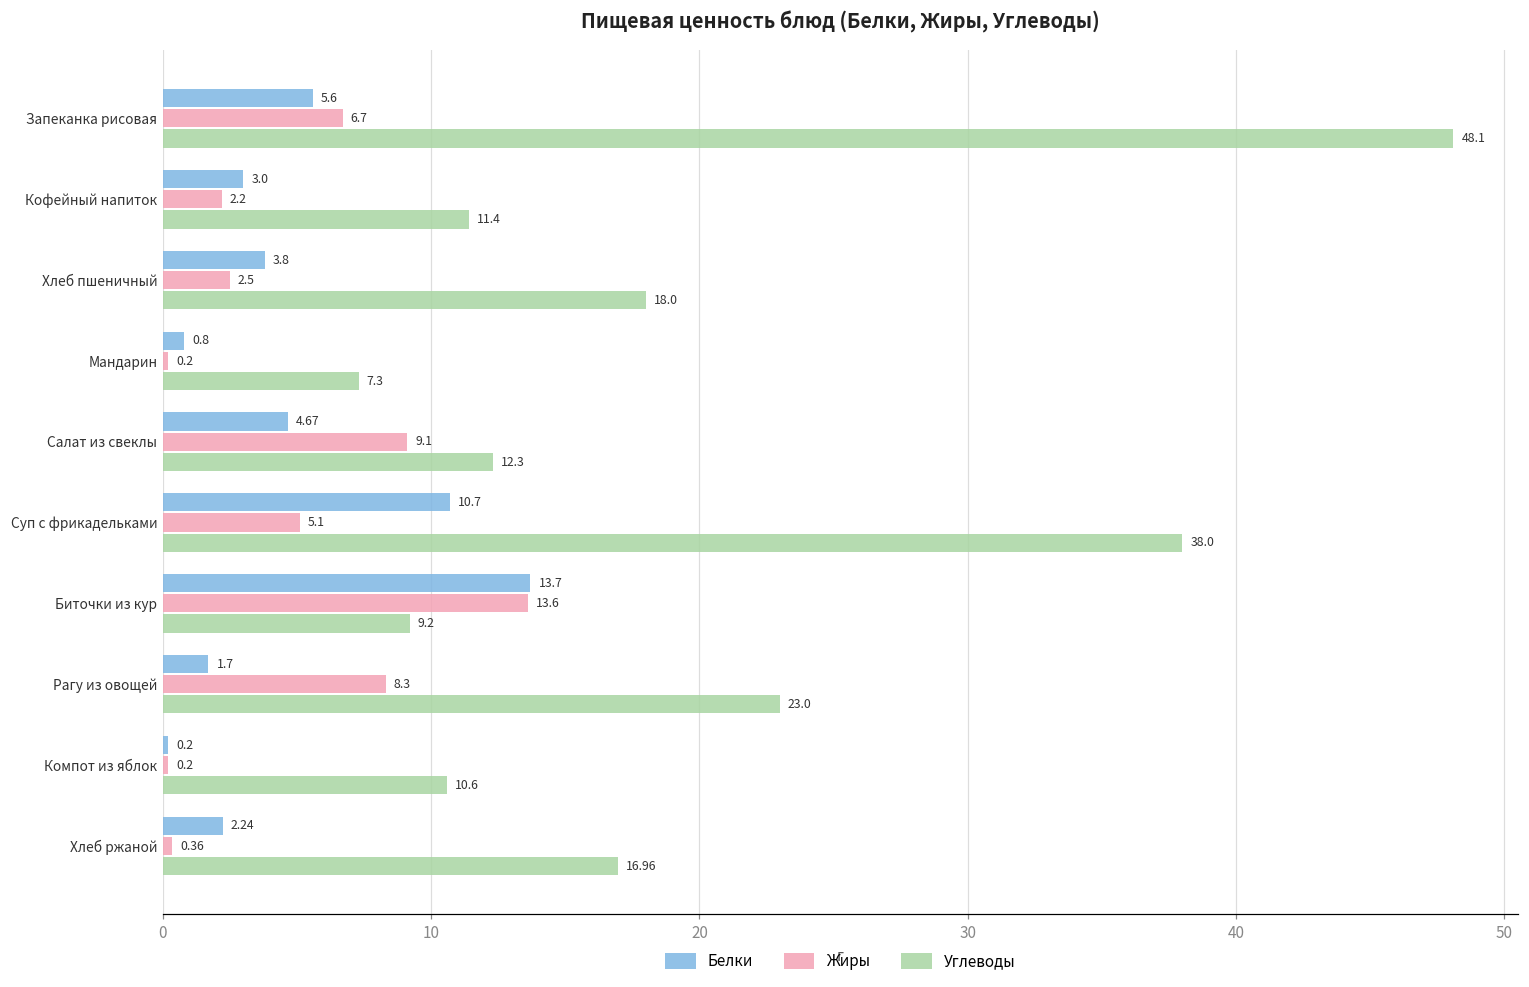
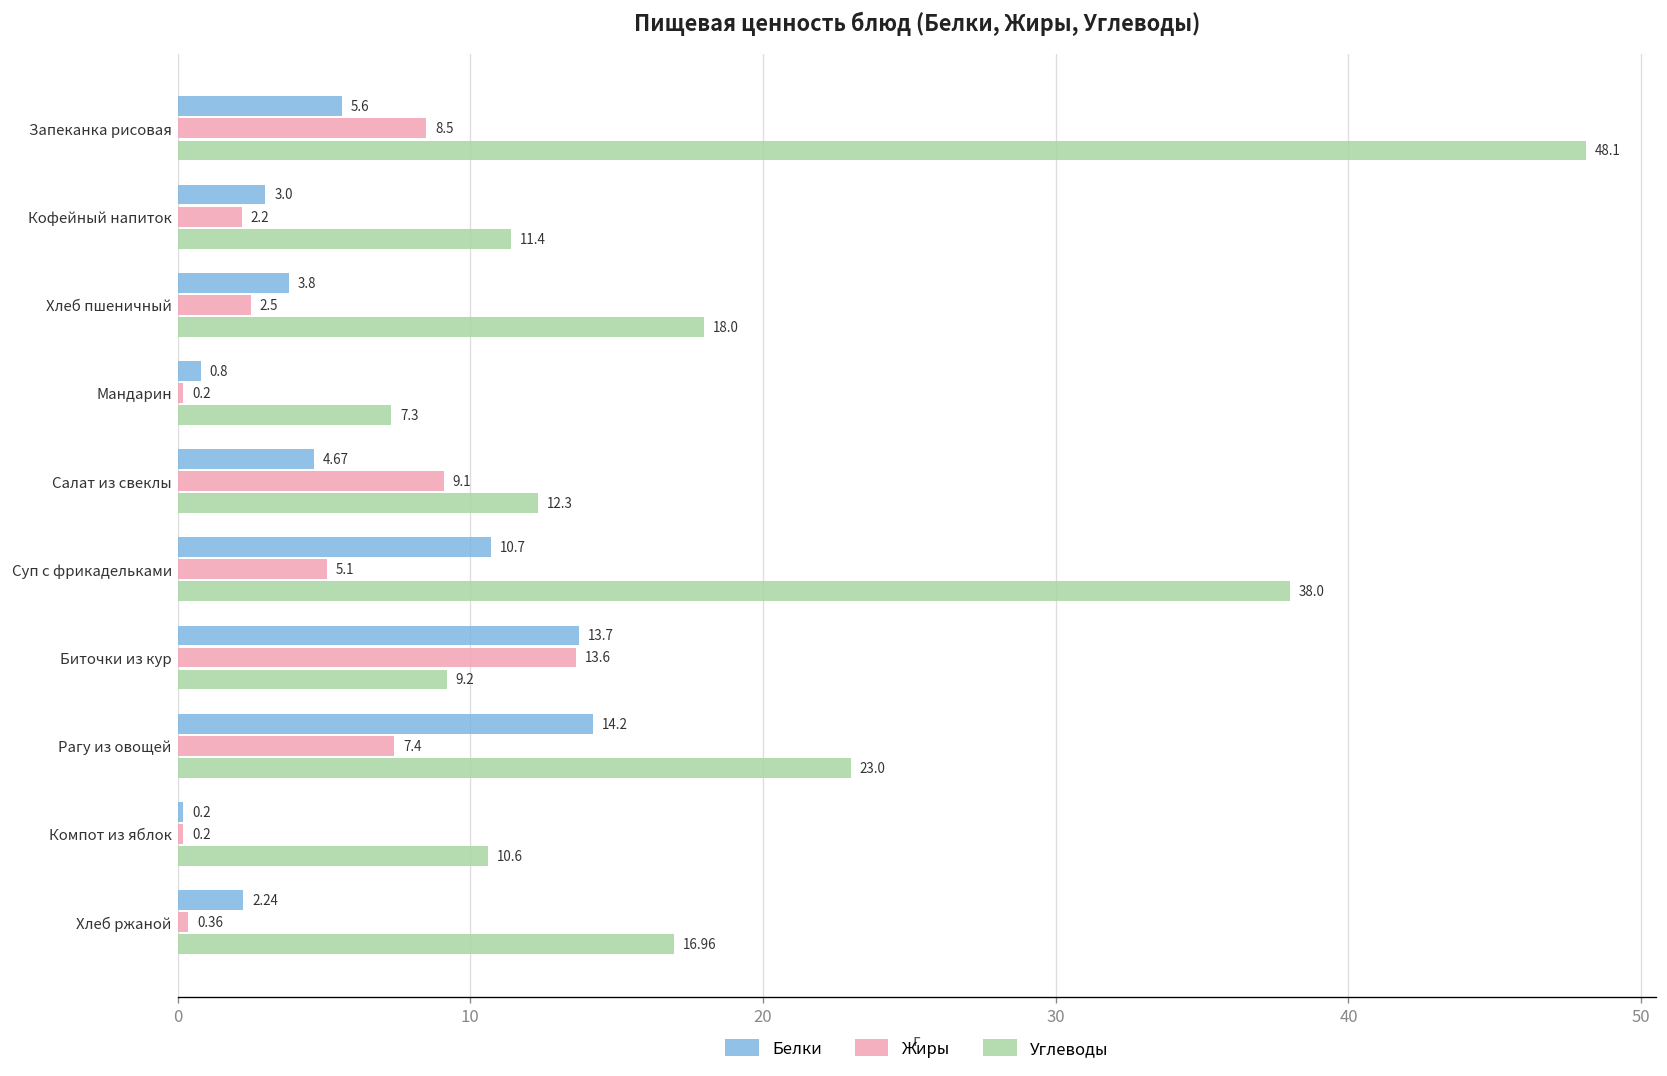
  {
    "Белки": {
      "Запеканка рисовая": 5.6,
      "Кофейный напиток": 3.0,
      "Хлеб пшеничный": 3.8,
      "Мандарин": 0.8,
      "Салат из свеклы": 4.67,
      "Суп с фрикадельками": 10.7,
      "Биточки из кур": 13.7,
-     "Рагу из овощей": 1.7,
+     "Рагу из овощей": 14.2,
      "Компот из яблок": 0.2,
      "Хлеб ржаной": 2.24
    },
    "Жиры": {
-     "Запеканка рисовая": 6.7,
+     "Запеканка рисовая": 8.5,
      "Кофейный напиток": 2.2,
      "Хлеб пшеничный": 2.5,
      "Мандарин": 0.2,
      "Салат из свеклы": 9.1,
      "Суп с фрикадельками": 5.1,
      "Биточки из кур": 13.6,
-     "Рагу из овощей": 8.3,
+     "Рагу из овощей": 7.4,
      "Компот из яблок": 0.2,
      "Хлеб ржаной": 0.36
    },
    "Углеводы": {
      "Запеканка рисовая": 48.1,
      "Кофейный напиток": 11.4,
      "Хлеб пшеничный": 18.0,
      "Мандарин": 7.3,
      "Салат из свеклы": 12.3,
      "Суп с фрикадельками": 38.0,
      "Биточки из кур": 9.2,
      "Рагу из овощей": 23.0,
      "Компот из яблок": 10.6,
      "Хлеб ржаной": 16.96
    }
  }
